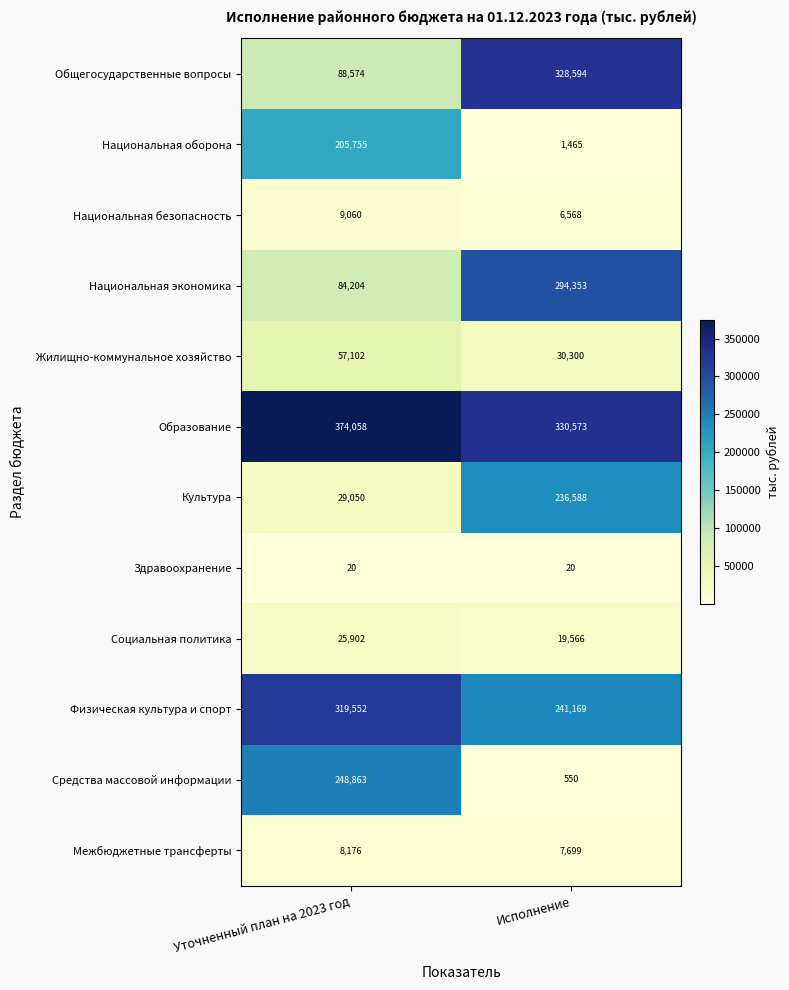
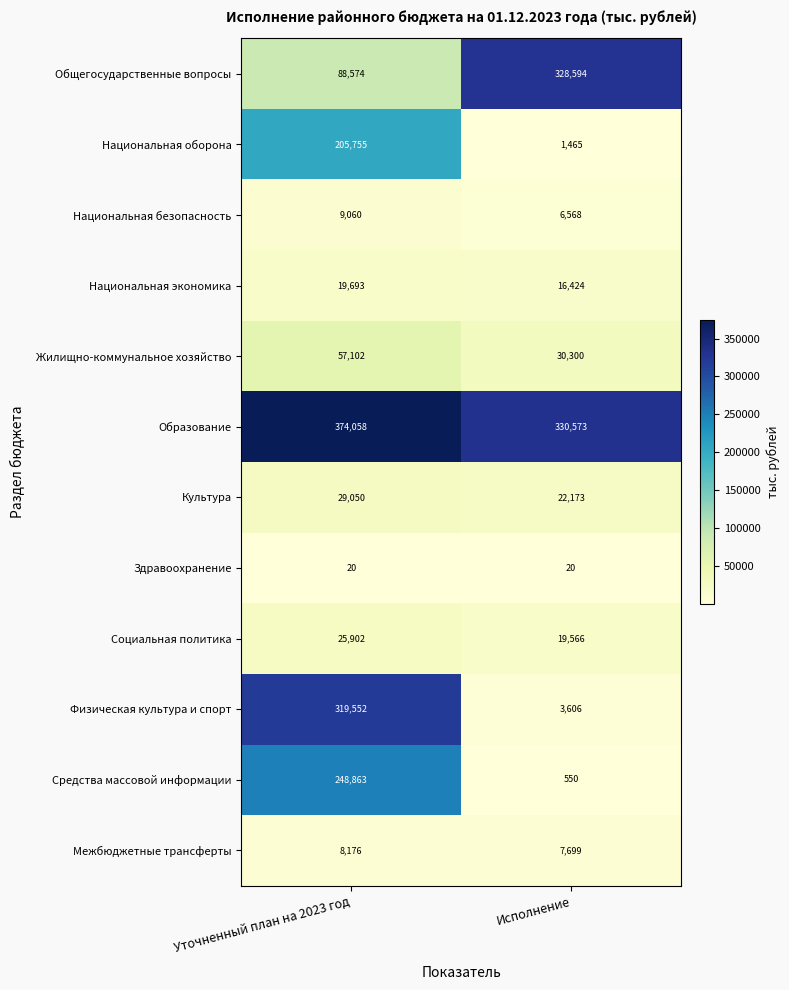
  {
    "Общегосударственные вопросы": {
      "Уточненный план на 2023 год": "88,574",
      "Исполнение": "328,594"
    },
    "Национальная оборона": {
      "Уточненный план на 2023 год": "205,755",
      "Исполнение": "1,465"
    },
    "Национальная безопасность": {
      "Уточненный план на 2023 год": "9,060",
      "Исполнение": "6,568"
    },
    "Национальная экономика": {
-     "Уточненный план на 2023 год": "84,204",
-     "Исполнение": "294,353"
+     "Уточненный план на 2023 год": "19,693",
+     "Исполнение": "16,424"
    },
    "Жилищно-коммунальное хозяйство": {
      "Уточненный план на 2023 год": "57,102",
      "Исполнение": "30,300"
    },
    "Образование": {
      "Уточненный план на 2023 год": "374,058",
      "Исполнение": "330,573"
    },
    "Культура": {
      "Уточненный план на 2023 год": "29,050",
-     "Исполнение": "236,588"
+     "Исполнение": "22,173"
    },
    "Здравоохранение": {
      "Уточненный план на 2023 год": "20",
      "Исполнение": "20"
    },
    "Социальная политика": {
      "Уточненный план на 2023 год": "25,902",
      "Исполнение": "19,566"
    },
    "Физическая культура и спорт": {
      "Уточненный план на 2023 год": "319,552",
-     "Исполнение": "241,169"
+     "Исполнение": "3,606"
    },
    "Средства массовой информации": {
      "Уточненный план на 2023 год": "248,863",
      "Исполнение": "550"
    },
    "Межбюджетные трансферты": {
      "Уточненный план на 2023 год": "8,176",
      "Исполнение": "7,699"
    }
  }
